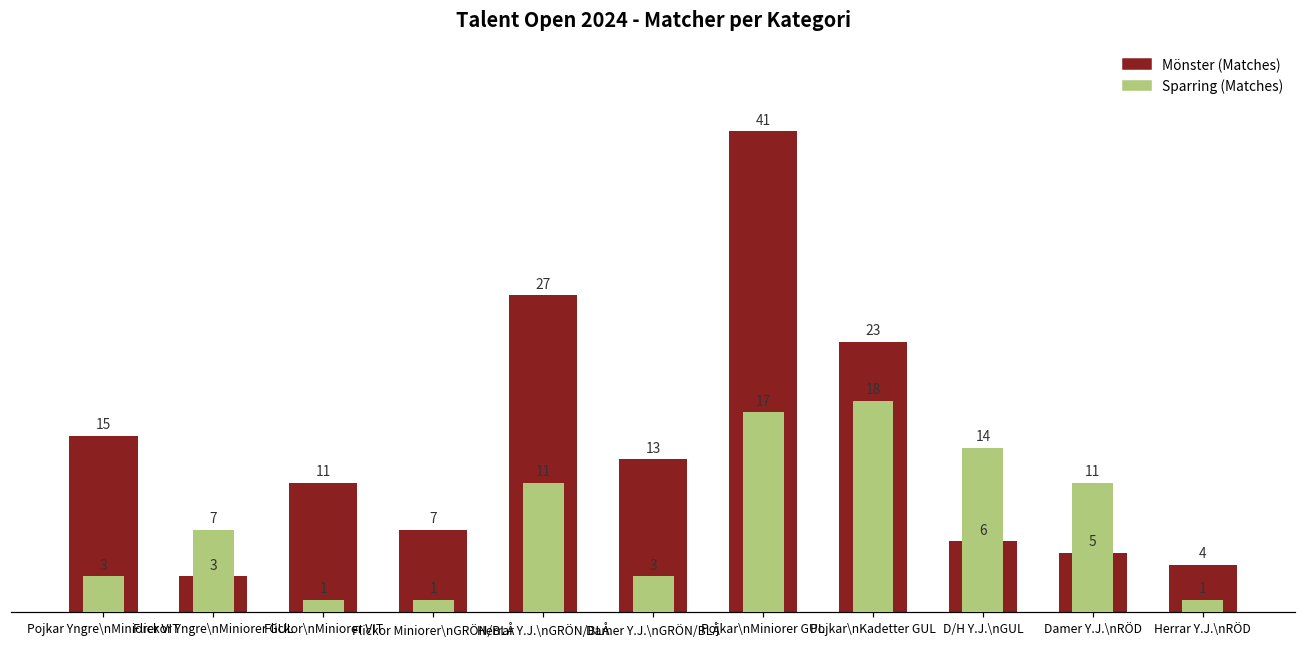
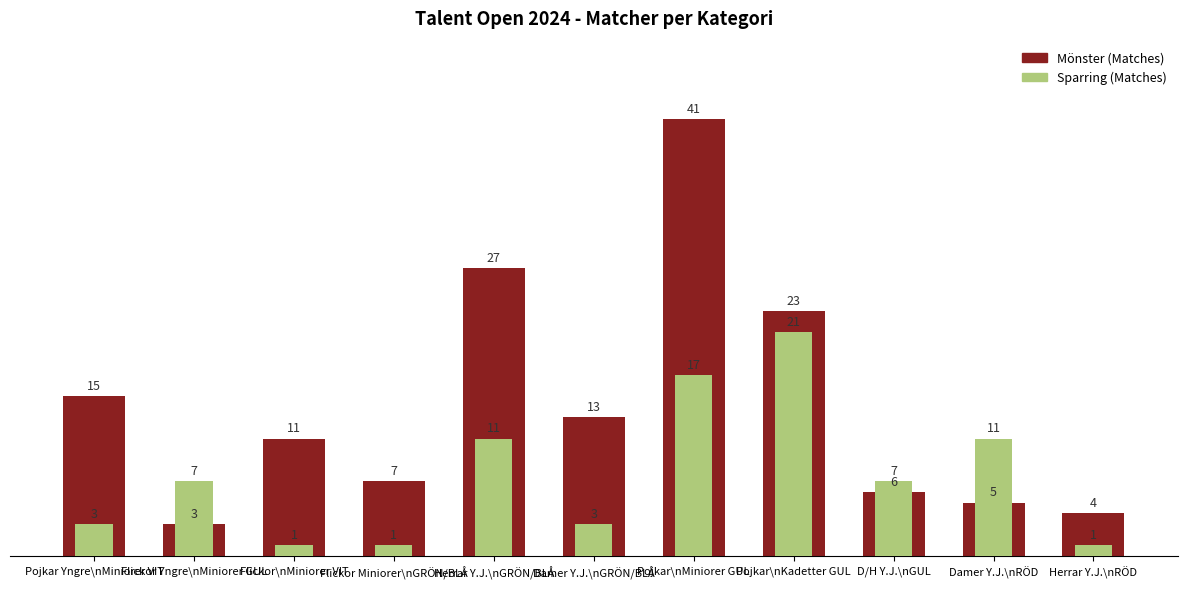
  {
    "Mönster (Matches)": {
      "Pojkar\\nKadetter GUL": 23,
      "Herrar Y.J.\\nRÖD": 4
    },
    "Sparring (Matches)": {
-     "Pojkar\\nKadetter GUL": 18,
-     "D/H Y.J.\\nGUL": 14,
+     "Pojkar\\nKadetter GUL": 21,
+     "D/H Y.J.\\nGUL": 7,
      "Damer Y.J.\\nRÖD": 11
    }
  }
